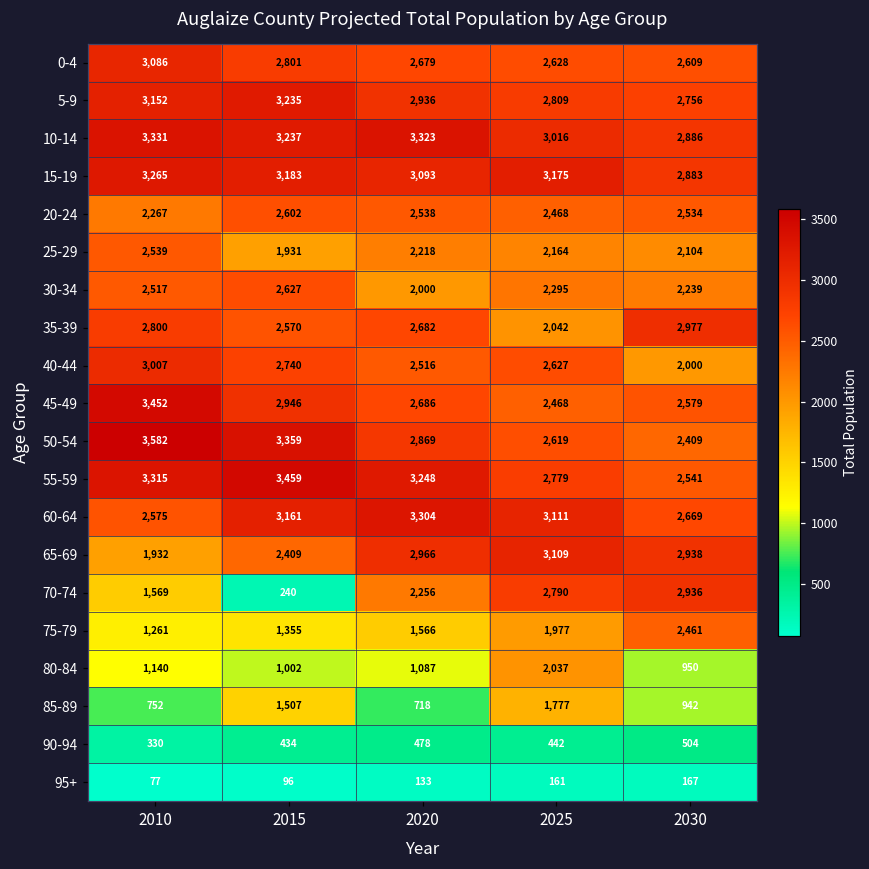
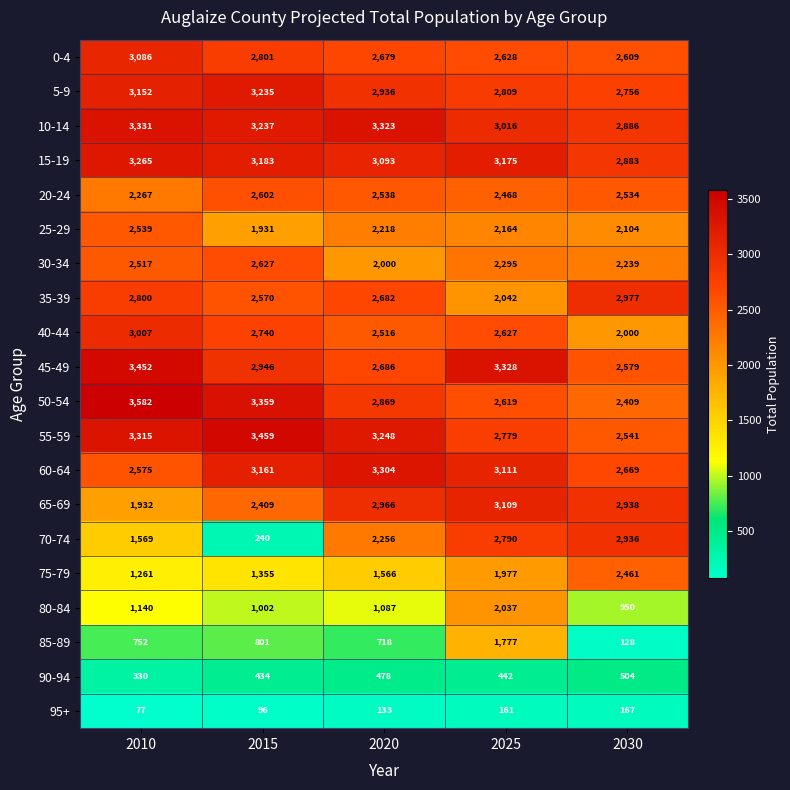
  {
    "0-4": {
      "2010": "3,086",
      "2015": "2,801",
      "2020": "2,679",
      "2025": "2,628",
      "2030": "2,609"
    },
    "5-9": {
      "2010": "3,152",
      "2015": "3,235",
      "2020": "2,936",
      "2025": "2,809",
      "2030": "2,756"
    },
    "10-14": {
      "2010": "3,331",
      "2015": "3,237",
      "2020": "3,323",
      "2025": "3,016",
      "2030": "2,886"
    },
    "15-19": {
      "2010": "3,265",
      "2015": "3,183",
      "2020": "3,093",
      "2025": "3,175",
      "2030": "2,883"
    },
    "20-24": {
      "2010": "2,267",
      "2015": "2,602",
      "2020": "2,538",
      "2025": "2,468",
      "2030": "2,534"
    },
    "25-29": {
      "2010": "2,539",
      "2015": "1,931",
      "2020": "2,218",
      "2025": "2,164",
      "2030": "2,104"
    },
    "30-34": {
      "2010": "2,517",
      "2015": "2,627",
      "2020": "2,000",
      "2025": "2,295",
      "2030": "2,239"
    },
    "35-39": {
      "2010": "2,800",
      "2015": "2,570",
      "2020": "2,682",
      "2025": "2,042",
      "2030": "2,977"
    },
    "40-44": {
      "2010": "3,007",
      "2015": "2,740",
      "2020": "2,516",
      "2025": "2,627",
      "2030": "2,000"
    },
    "45-49": {
      "2010": "3,452",
      "2015": "2,946",
      "2020": "2,686",
-     "2025": "2,468",
+     "2025": "3,328",
      "2030": "2,579"
    },
    "50-54": {
      "2010": "3,582",
      "2015": "3,359",
      "2020": "2,869",
      "2025": "2,619",
      "2030": "2,409"
    },
    "55-59": {
      "2010": "3,315",
      "2015": "3,459",
      "2020": "3,248",
      "2025": "2,779",
      "2030": "2,541"
    },
    "60-64": {
      "2010": "2,575",
      "2015": "3,161",
      "2020": "3,304",
      "2025": "3,111",
      "2030": "2,669"
    },
    "65-69": {
      "2010": "1,932",
      "2015": "2,409",
      "2020": "2,966",
      "2025": "3,109",
      "2030": "2,938"
    },
    "70-74": {
      "2010": "1,569",
      "2015": "240",
      "2020": "2,256",
      "2025": "2,790",
      "2030": "2,936"
    },
    "75-79": {
      "2010": "1,261",
      "2015": "1,355",
      "2020": "1,566",
      "2025": "1,977",
      "2030": "2,461"
    },
    "80-84": {
      "2010": "1,140",
      "2015": "1,002",
      "2020": "1,087",
      "2025": "2,037",
      "2030": "950"
    },
    "85-89": {
      "2010": "752",
-     "2015": "1,507",
+     "2015": "801",
      "2020": "718",
      "2025": "1,777",
-     "2030": "942"
+     "2030": "128"
    },
    "90-94": {
      "2010": "330",
      "2015": "434",
      "2020": "478",
      "2025": "442",
      "2030": "504"
    },
    "95+": {
      "2010": "77",
      "2015": "96",
      "2020": "133",
      "2025": "161",
      "2030": "167"
    }
  }
